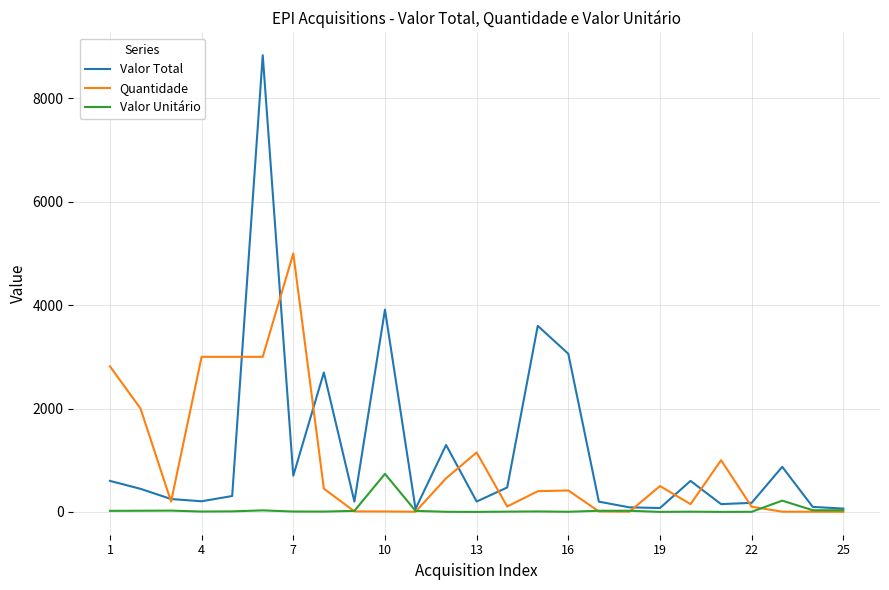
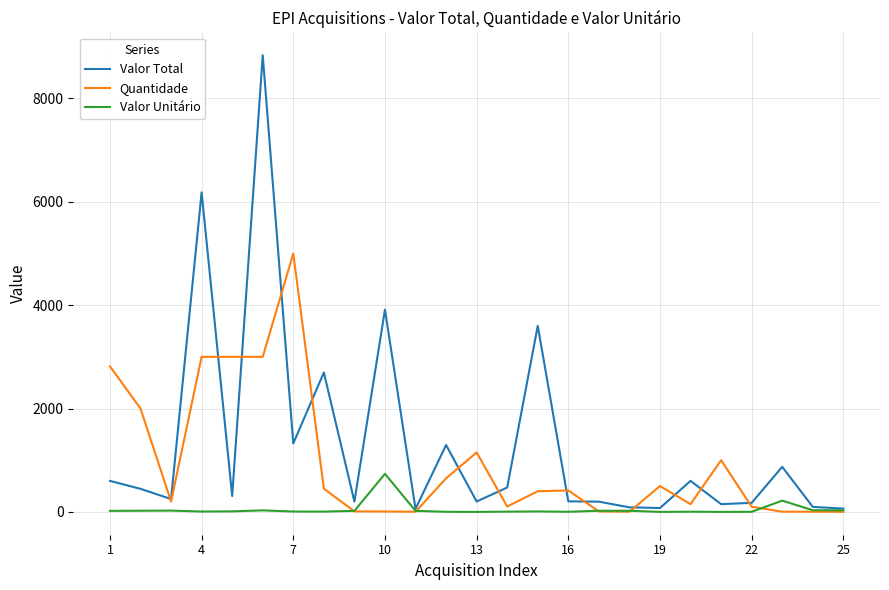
  {
    "Valor Total": {
      "1": 600,
-     "4": 200,
-     "7": 700,
+     "4": 6200,
+     "7": 1300,
      "10": 3900,
      "13": 200,
-     "16": 3100,
+     "16": 200,
      "19": 100,
      "22": 200
    },
    "Quantidade": {
      "1": 2800,
      "4": 3000,
      "7": 5000,
      "10": 0,
      "13": 1200,
      "16": 400,
      "19": 500,
      "22": 100
    },
    "Valor Unitário": {
      "1": 0,
      "4": 0,
      "7": 0,
      "10": 700,
      "13": 0,
      "16": 0,
      "19": 0,
      "22": 0
    }
  }
